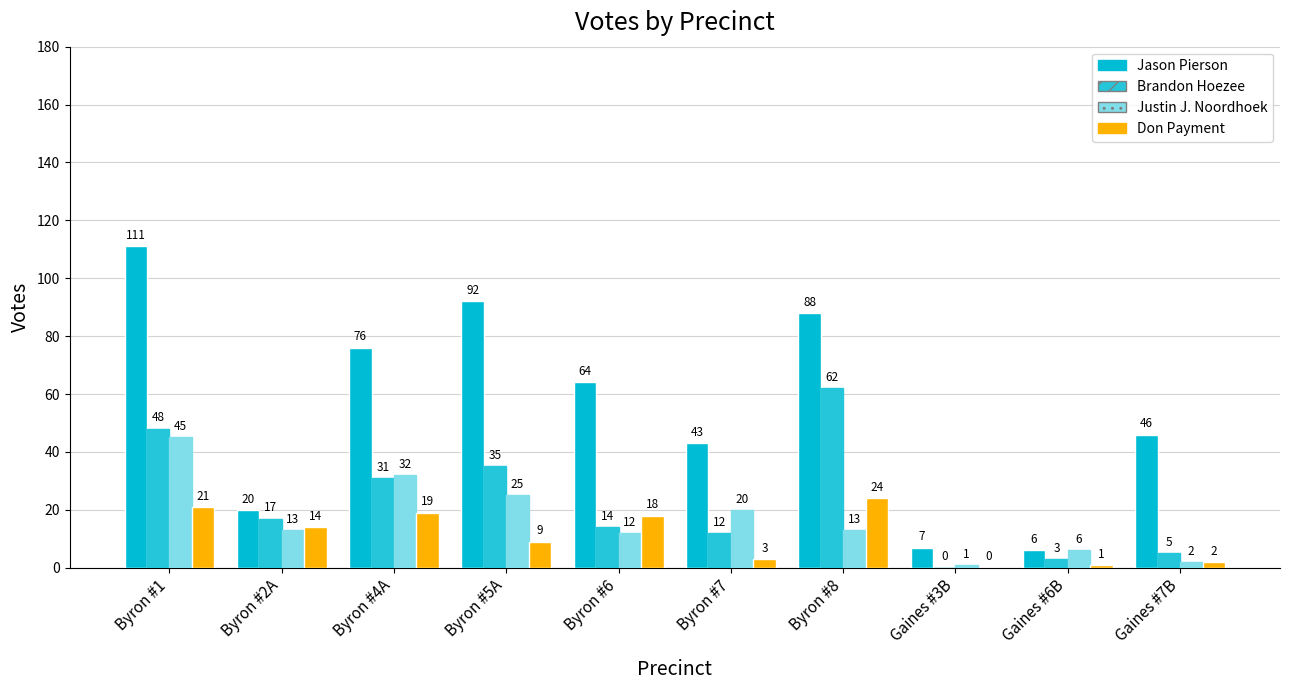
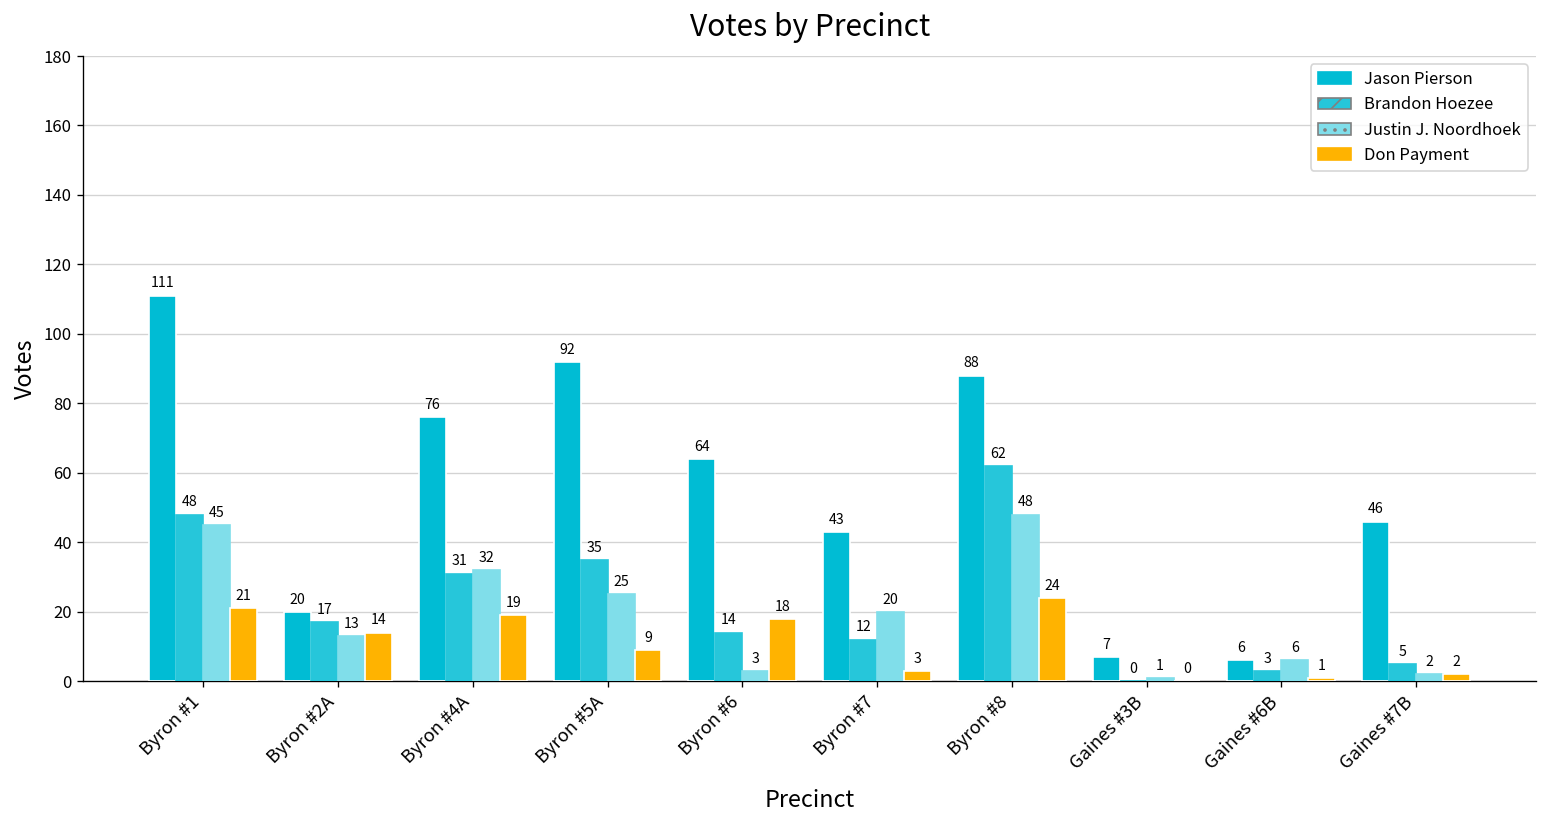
  {
    "Justin J. Noordhoek": {
      "Byron #1": 45,
      "Byron #2A": 13,
      "Byron #4A": 32,
      "Byron #5A": 25,
-     "Byron #6": 12,
+     "Byron #6": 3,
      "Byron #7": 20,
-     "Byron #8": 13,
+     "Byron #8": 48,
      "Gaines #3B": 1,
      "Gaines #6B": 6,
      "Gaines #7B": 2
    },
    "Don Payment": {
      "Byron #1": 21,
      "Byron #2A": 14,
      "Byron #4A": 19,
      "Byron #5A": 9,
      "Byron #6": 18,
      "Byron #7": 3,
      "Byron #8": 24,
      "Gaines #3B": 0,
      "Gaines #6B": 1,
      "Gaines #7B": 2
    }
  }
